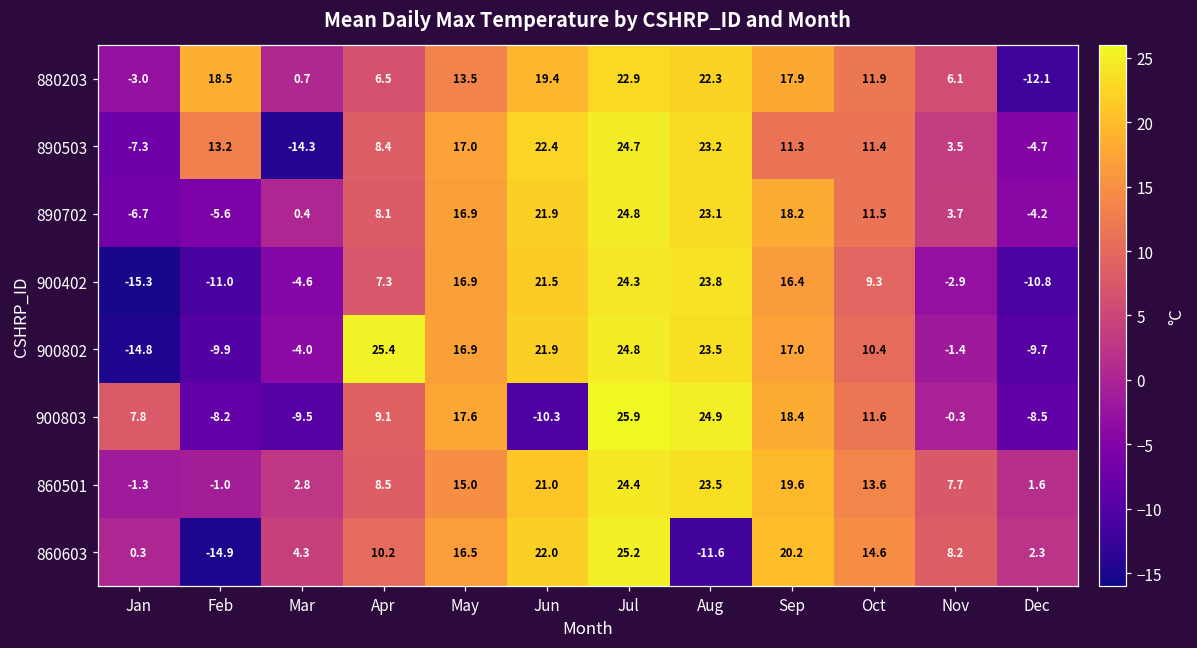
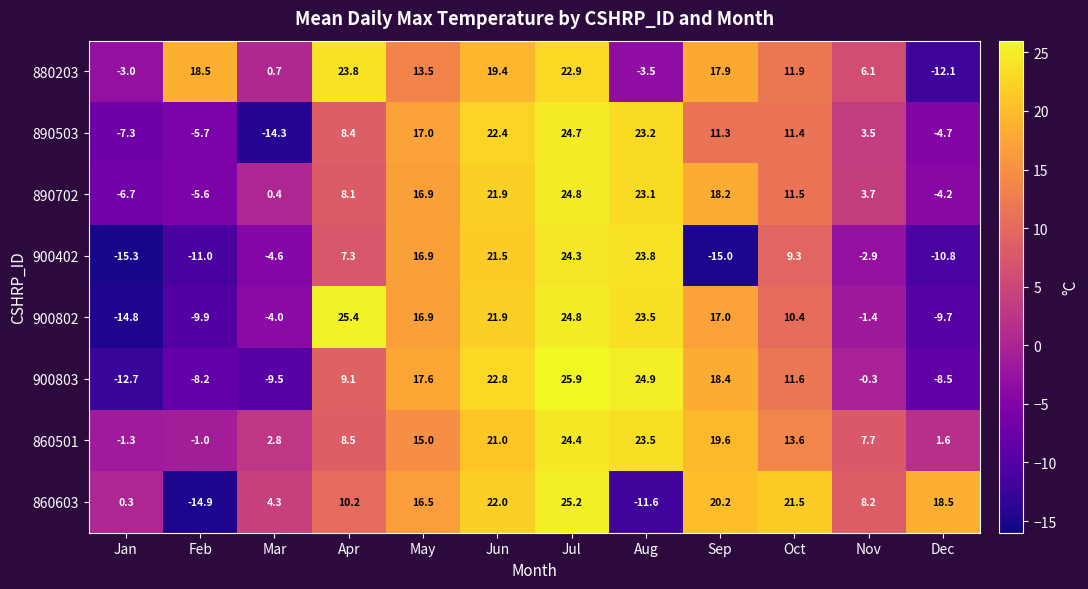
  {
    "880203": {
      "Jan": -3.0,
      "Feb": 18.5,
      "Mar": 0.7,
-     "Apr": 6.5,
+     "Apr": 23.8,
      "May": 13.5,
      "Jun": 19.4,
      "Jul": 22.9,
-     "Aug": 22.3,
+     "Aug": -3.5,
      "Sep": 17.9,
      "Oct": 11.9,
      "Nov": 6.1,
      "Dec": -12.1
    },
    "890503": {
      "Jan": -7.3,
-     "Feb": 13.2,
+     "Feb": -5.7,
      "Mar": -14.3,
      "Apr": 8.4,
      "May": 17.0,
      "Jun": 22.4,
      "Jul": 24.7,
      "Aug": 23.2,
      "Sep": 11.3,
      "Oct": 11.4,
      "Nov": 3.5,
      "Dec": -4.7
    },
    "890702": {
      "Jan": -6.7,
      "Feb": -5.6,
      "Mar": 0.4,
      "Apr": 8.1,
      "May": 16.9,
      "Jun": 21.9,
      "Jul": 24.8,
      "Aug": 23.1,
      "Sep": 18.2,
      "Oct": 11.5,
      "Nov": 3.7,
      "Dec": -4.2
    },
    "900402": {
      "Jan": -15.3,
      "Feb": -11.0,
      "Mar": -4.6,
      "Apr": 7.3,
      "May": 16.9,
      "Jun": 21.5,
      "Jul": 24.3,
      "Aug": 23.8,
-     "Sep": 16.4,
+     "Sep": -15.0,
      "Oct": 9.3,
      "Nov": -2.9,
      "Dec": -10.8
    },
    "900802": {
      "Jan": -14.8,
      "Feb": -9.9,
      "Mar": -4.0,
      "Apr": 25.4,
      "May": 16.9,
      "Jun": 21.9,
      "Jul": 24.8,
      "Aug": 23.5,
      "Sep": 17.0,
      "Oct": 10.4,
      "Nov": -1.4,
      "Dec": -9.7
    },
    "900803": {
-     "Jan": 7.8,
+     "Jan": -12.7,
      "Feb": -8.2,
      "Mar": -9.5,
      "Apr": 9.1,
      "May": 17.6,
-     "Jun": -10.3,
+     "Jun": 22.8,
      "Jul": 25.9,
      "Aug": 24.9,
      "Sep": 18.4,
      "Oct": 11.6,
      "Nov": -0.3,
      "Dec": -8.5
    },
    "860501": {
      "Jan": -1.3,
      "Feb": -1.0,
      "Mar": 2.8,
      "Apr": 8.5,
      "May": 15.0,
      "Jun": 21.0,
      "Jul": 24.4,
      "Aug": 23.5,
      "Sep": 19.6,
      "Oct": 13.6,
      "Nov": 7.7,
      "Dec": 1.6
    },
    "860603": {
      "Jan": 0.3,
      "Feb": -14.9,
      "Mar": 4.3,
      "Apr": 10.2,
      "May": 16.5,
      "Jun": 22.0,
      "Jul": 25.2,
      "Aug": -11.6,
      "Sep": 20.2,
-     "Oct": 14.6,
+     "Oct": 21.5,
      "Nov": 8.2,
-     "Dec": 2.3
+     "Dec": 18.5
    }
  }
